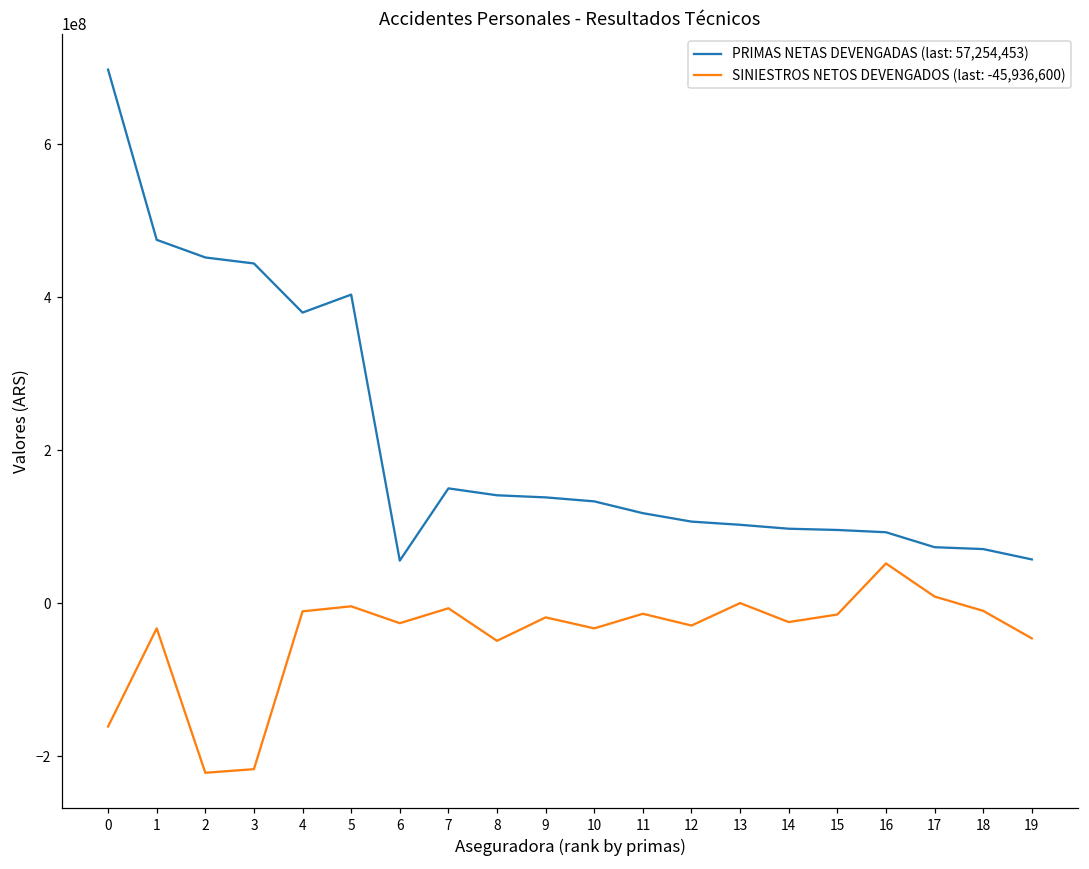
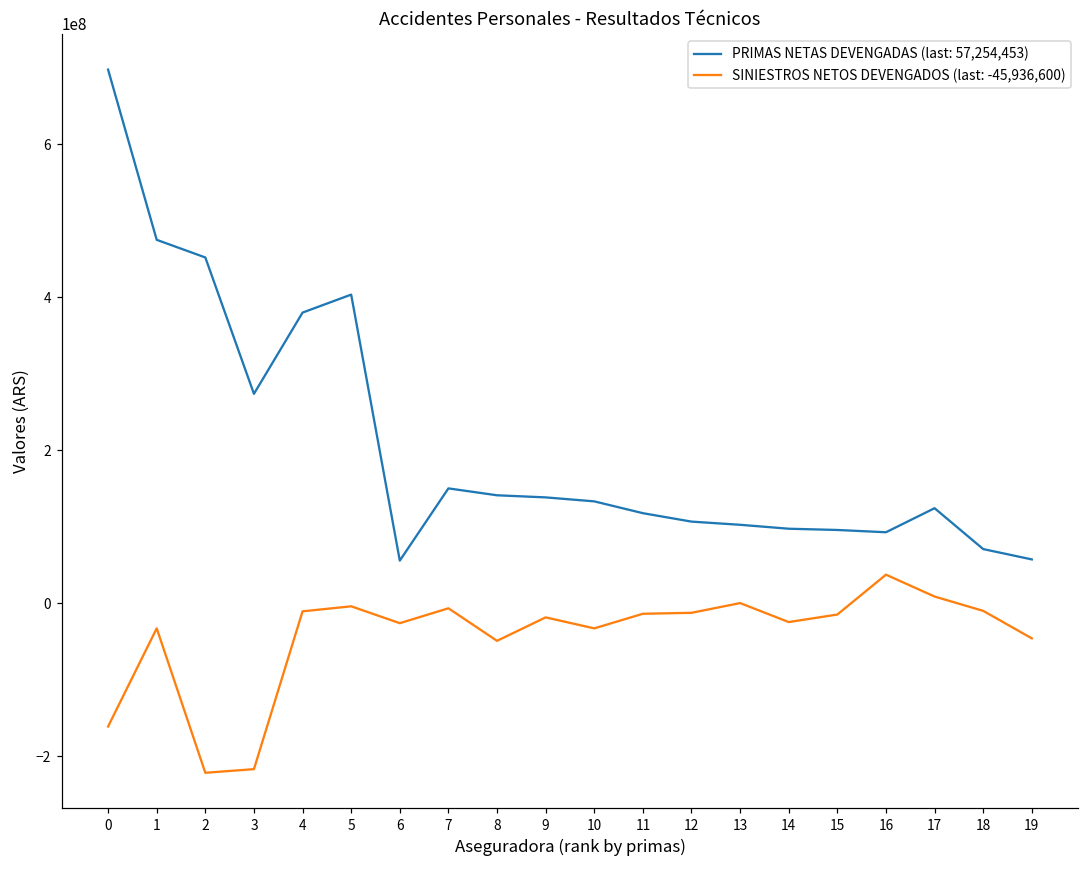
  {
    "PRIMAS NETAS DEVENGADAS (last: 57,254,453)": {
      "0": 700000000,
      "1": 480000000,
      "2": 450000000,
-     "3": 440000000,
+     "3": 270000000,
      "4": 380000000,
      "5": 400000000,
      "6": 60000000,
      "7": 150000000,
      "8": 140000000,
      "9": 140000000,
      "10": 130000000,
      "11": 120000000,
      "12": 110000000,
      "13": 100000000,
      "14": 100000000,
      "15": 100000000,
      "16": 90000000,
-     "17": 70000000,
+     "17": 120000000,
      "18": 70000000,
      "19": 60000000
    },
    "SINIESTROS NETOS DEVENGADOS (last: -45,936,600)": {
      "0": -160000000,
      "1": -30000000,
      "2": -220000000,
      "3": -220000000,
      "4": -10000000,
      "5": 0,
      "6": -30000000,
      "7": -10000000,
      "8": -50000000,
      "9": -20000000,
      "10": -30000000,
      "11": -10000000,
-     "12": -30000000,
+     "12": -10000000,
      "13": 0,
      "14": -20000000,
      "15": -10000000,
-     "16": 50000000,
+     "16": 40000000,
      "17": 10000000,
      "18": -10000000,
      "19": -50000000
    }
  }
